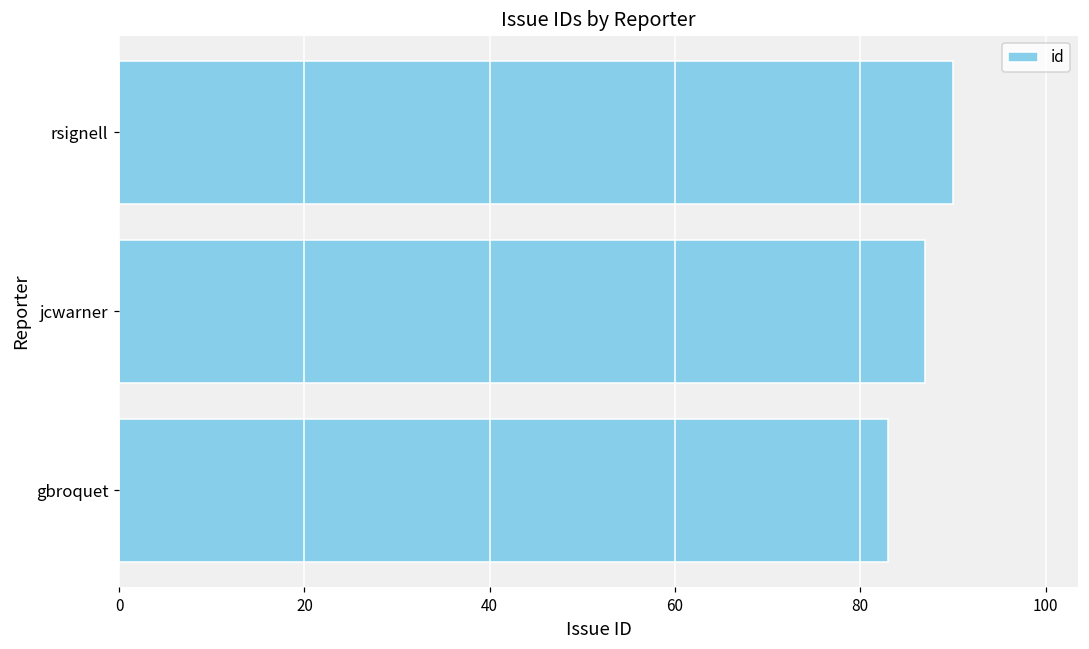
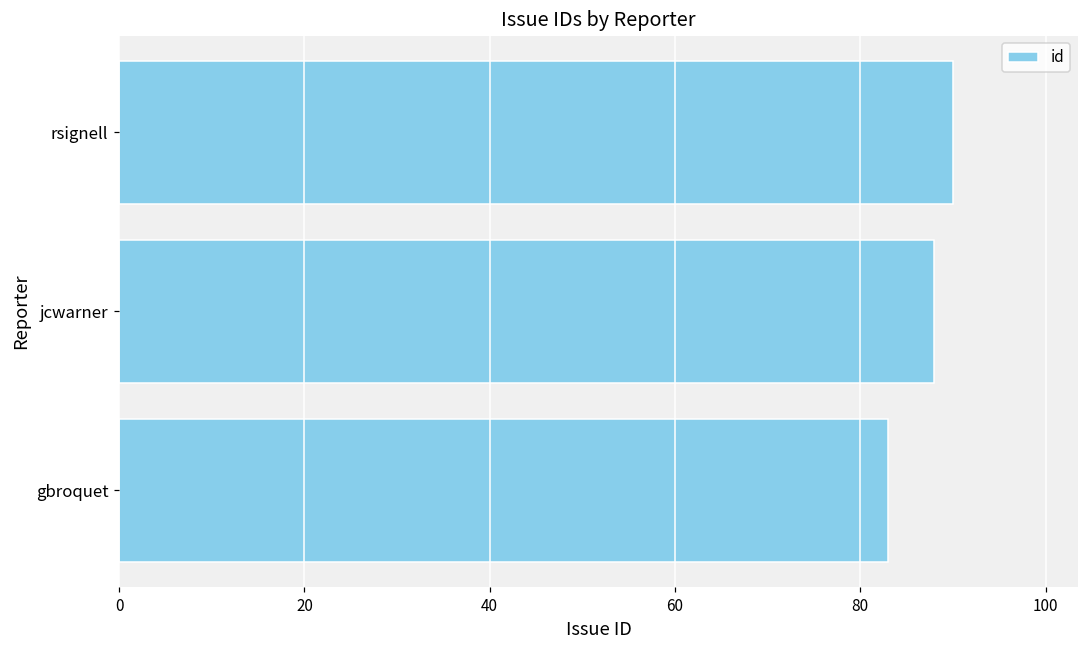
  {
    "rsignell": 90,
-   "jcwarner": 87,
+   "jcwarner": 88,
    "gbroquet": 83
  }
